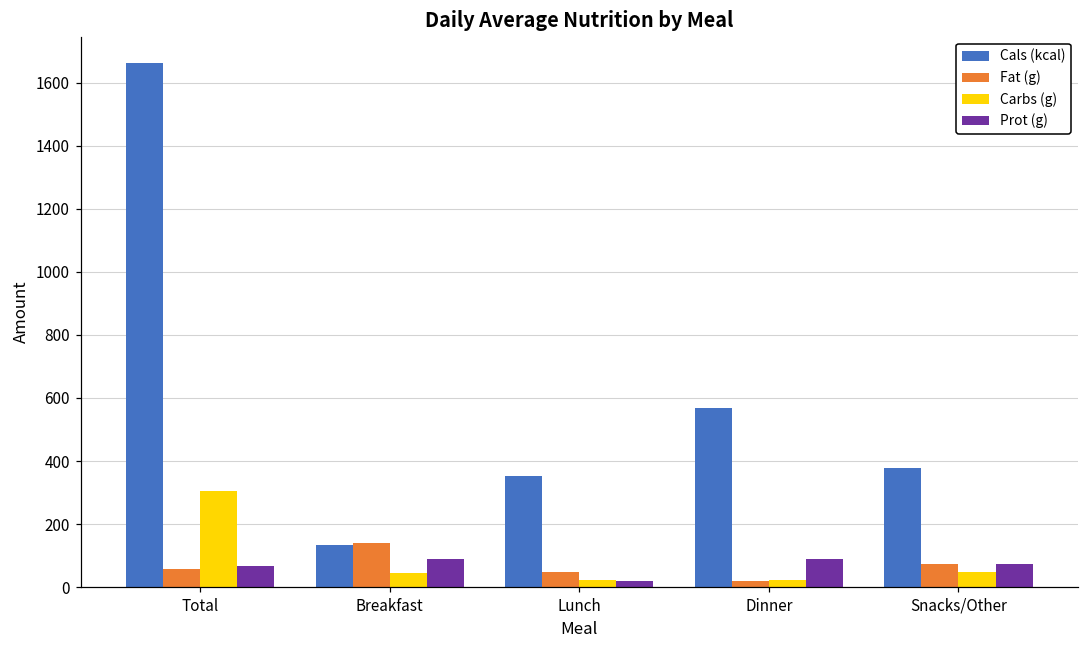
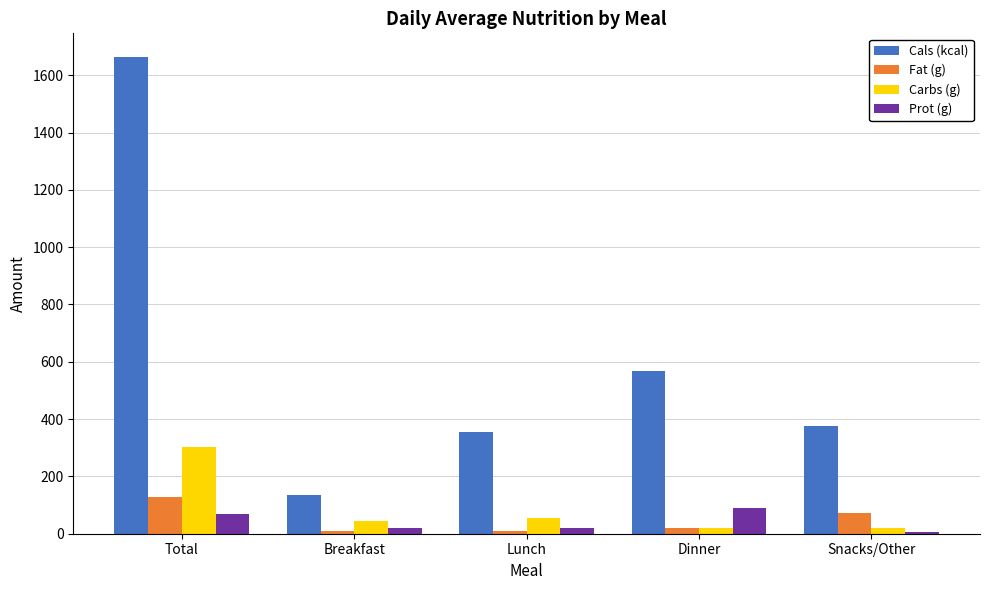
  {
    "Cals (kcal)": {
      "Total": 1660,
      "Breakfast": 130,
      "Lunch": 350,
      "Dinner": 570,
      "Snacks/Other": 380
    },
    "Fat (g)": {
-     "Total": 60,
-     "Breakfast": 140,
-     "Lunch": 50,
+     "Total": 130,
+     "Breakfast": 10,
+     "Lunch": 10,
      "Dinner": 20,
      "Snacks/Other": 70
    },
    "Carbs (g)": {
      "Total": 300,
      "Breakfast": 40,
-     "Lunch": 20,
+     "Lunch": 60,
      "Dinner": 20,
-     "Snacks/Other": 50
+     "Snacks/Other": 20
    },
    "Prot (g)": {
      "Total": 70,
-     "Breakfast": 90,
+     "Breakfast": 20,
      "Lunch": 20,
      "Dinner": 90,
-     "Snacks/Other": 70
+     "Snacks/Other": 10
    }
  }
